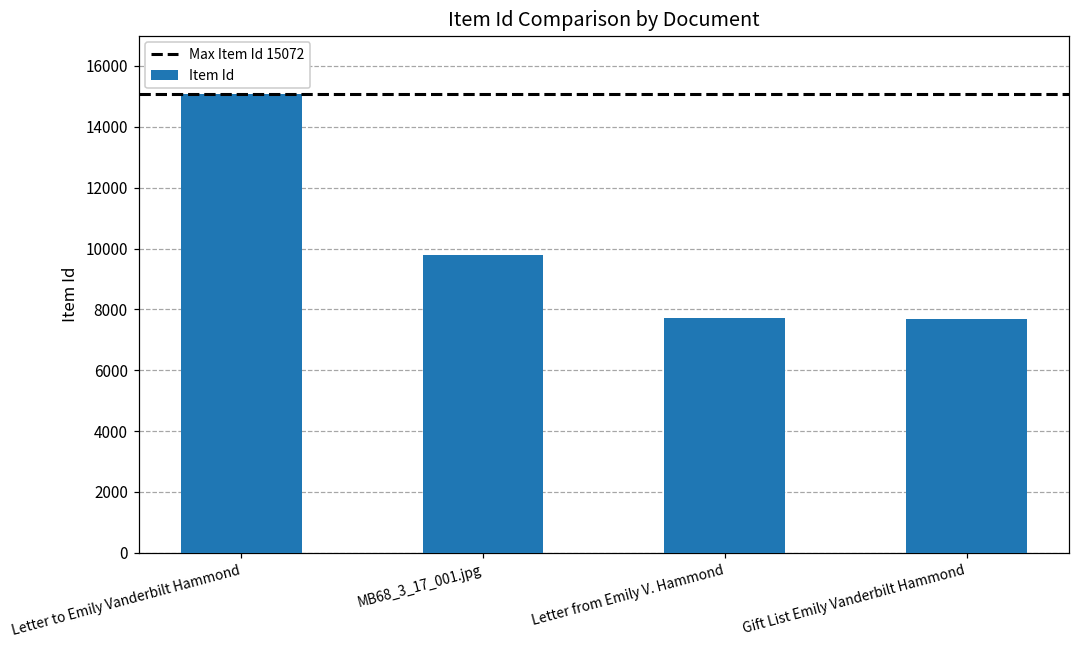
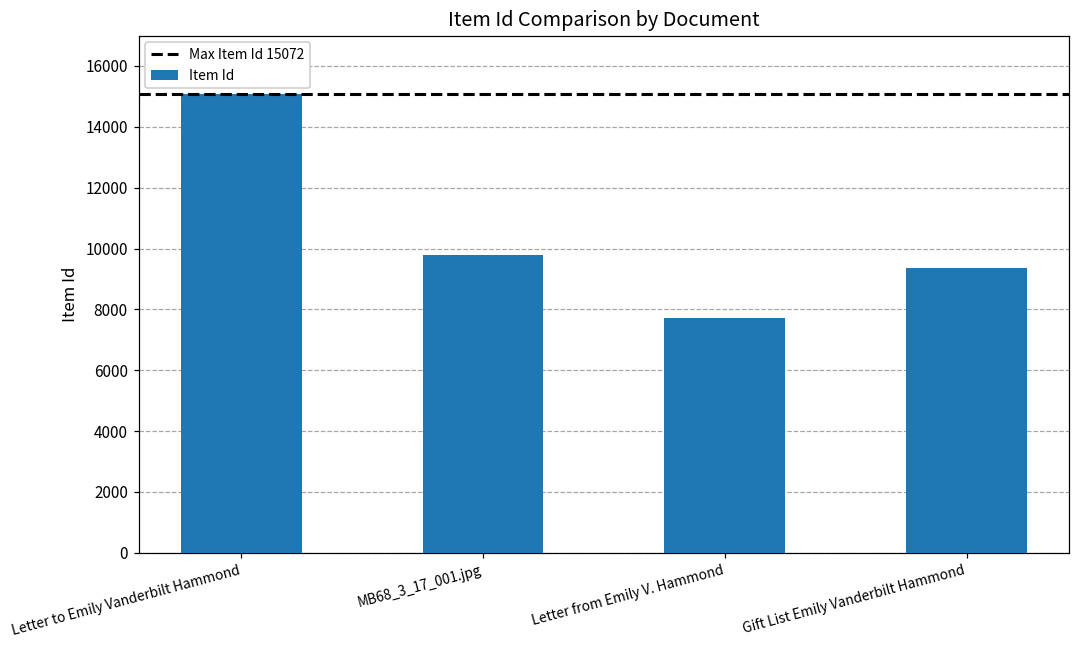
  {
    "Letter to Emily Vanderbilt Hammond": 15100,
    "MB68_3_17_001.jpg": 9800,
    "Letter from Emily V. Hammond": 7700,
-   "Gift List Emily Vanderbilt Hammond": 7700
+   "Gift List Emily Vanderbilt Hammond": 9400
  }
